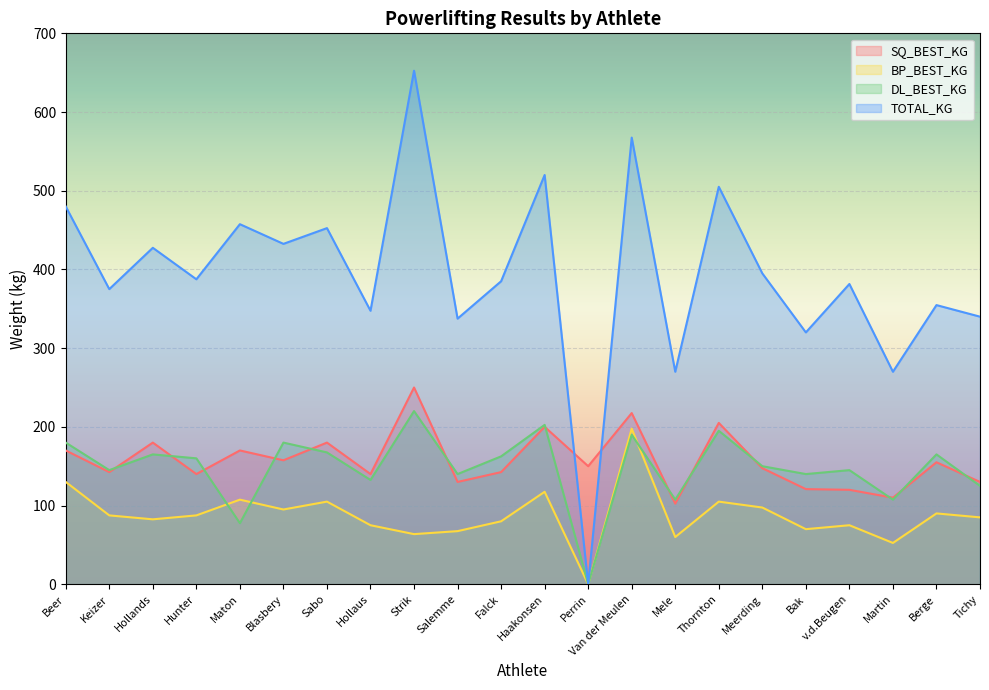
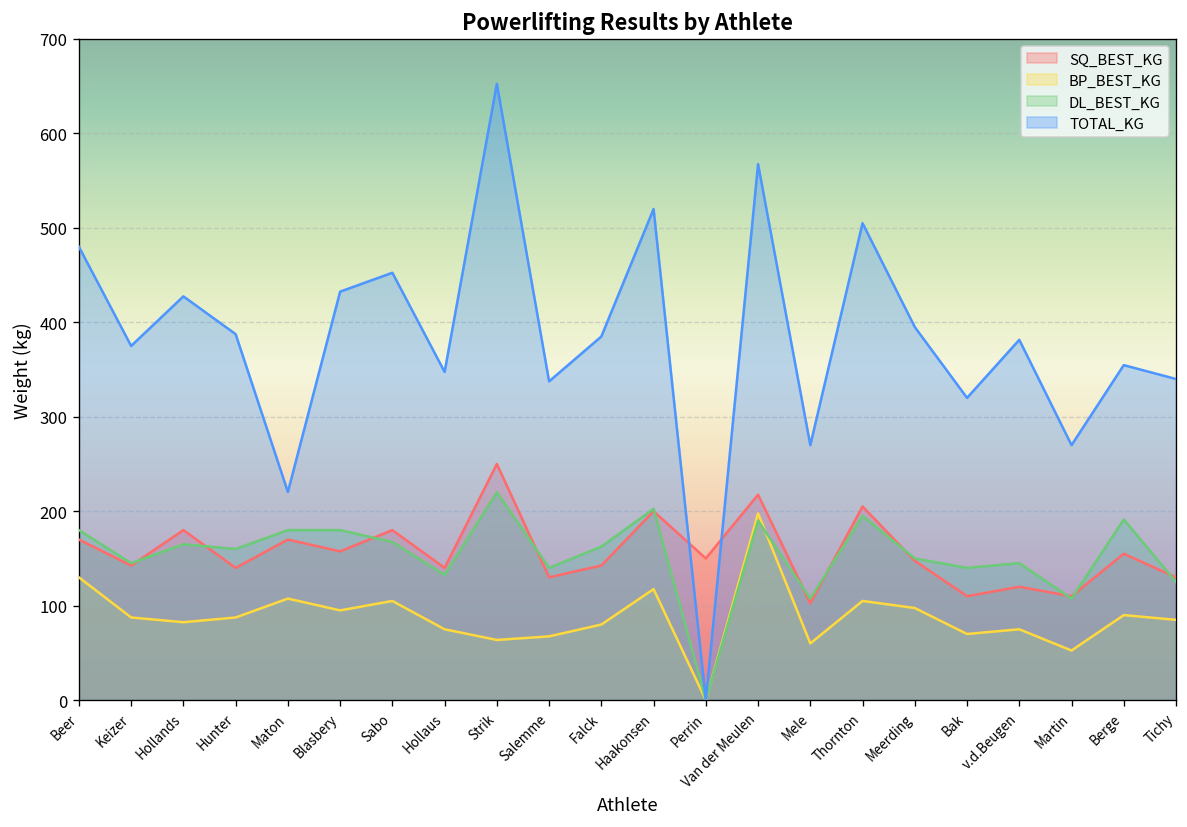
  {
    "SQ_BEST_KG": {
      "Beer": 170,
      "Hollands": 180,
      "Hunter": 140,
      "Maton": 170,
      "Blasbery": 160,
      "Sabo": 180,
      "Hollaus": 140,
      "Strik": 250,
      "Salemme": 130,
      "Falck": 140,
      "Perrin": 150,
      "Van der Meulen": 220,
      "Mele": 100,
      "Thornton": 210,
-     "Bak": 120,
+     "Bak": 110,
      "v.d.Beugen": 120,
      "Berge": 160,
      "Tichy": 130
    },
    "BP_BEST_KG": {
      "Beer": 130,
      "Keizer": 90,
      "Hollands": 80,
      "Hunter": 90,
      "Maton": 110,
      "Blasbery": 100,
      "Sabo": 110,
      "Hollaus": 80,
      "Strik": 60,
      "Salemme": 70,
      "Falck": 80,
      "Haakonsen": 120,
      "Van der Meulen": 200,
      "Mele": 60,
      "Thornton": 110,
      "Meerding": 100,
      "Bak": 70,
      "v.d.Beugen": 80,
      "Martin": 50,
      "Berge": 90,
      "Tichy": 90
    },
    "DL_BEST_KG": {
      "Beer": 180,
      "Hollands": 170,
      "Hunter": 160,
-     "Maton": 80,
+     "Maton": 180,
      "Blasbery": 180,
      "Sabo": 170,
      "Hollaus": 130,
      "Strik": 220,
      "Salemme": 140,
      "Falck": 160,
      "Van der Meulen": 190,
      "Mele": 110,
      "Thornton": 200,
      "Bak": 140,
      "v.d.Beugen": 150,
-     "Berge": 170,
+     "Berge": 190,
      "Tichy": 130
    },
    "TOTAL_KG": {
      "Beer": 480,
      "Keizer": 380,
      "Hollands": 430,
      "Hunter": 390,
-     "Maton": 460,
+     "Maton": 220,
      "Blasbery": 430,
      "Sabo": 450,
      "Hollaus": 350,
      "Strik": 650,
      "Salemme": 340,
      "Falck": 390,
      "Haakonsen": 520,
      "Van der Meulen": 570,
      "Mele": 270,
      "Thornton": 510,
      "Meerding": 400,
      "Bak": 320,
      "v.d.Beugen": 380,
      "Martin": 270,
      "Berge": 350,
      "Tichy": 340
    }
  }
